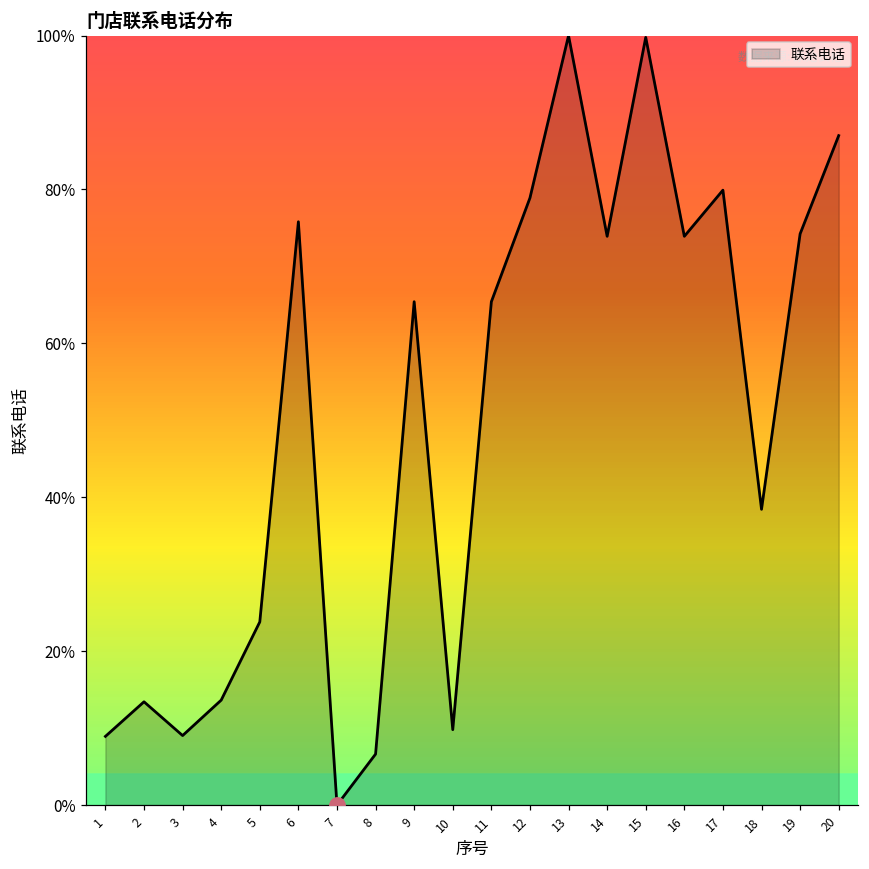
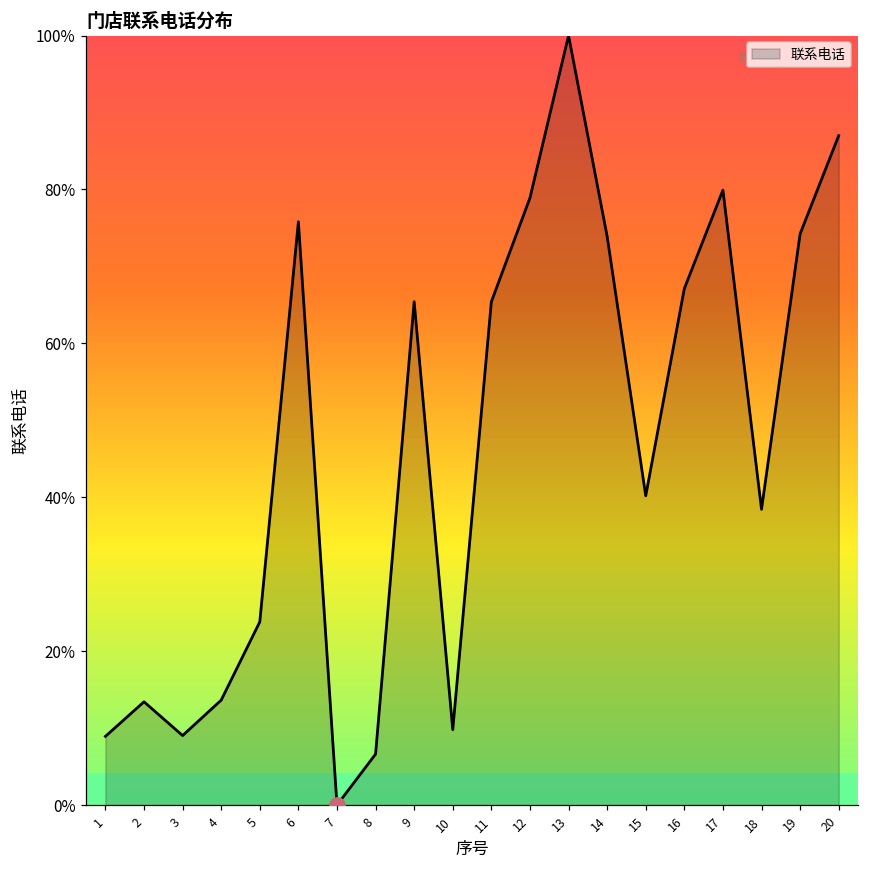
  {
    "联系电话": {
      "1": "9%",
      "2": "13%",
      "3": "9%",
      "4": "14%",
      "5": "24%",
      "6": "76%",
      "8": "7%",
      "9": "65%",
      "10": "10%",
      "11": "65%",
      "12": "79%",
      "13": "100%",
      "14": "74%",
-     "15": "100%",
-     "16": "74%",
+     "15": "40%",
+     "16": "67%",
      "17": "80%",
      "18": "38%",
      "19": "74%",
      "20": "87%"
    }
  }
